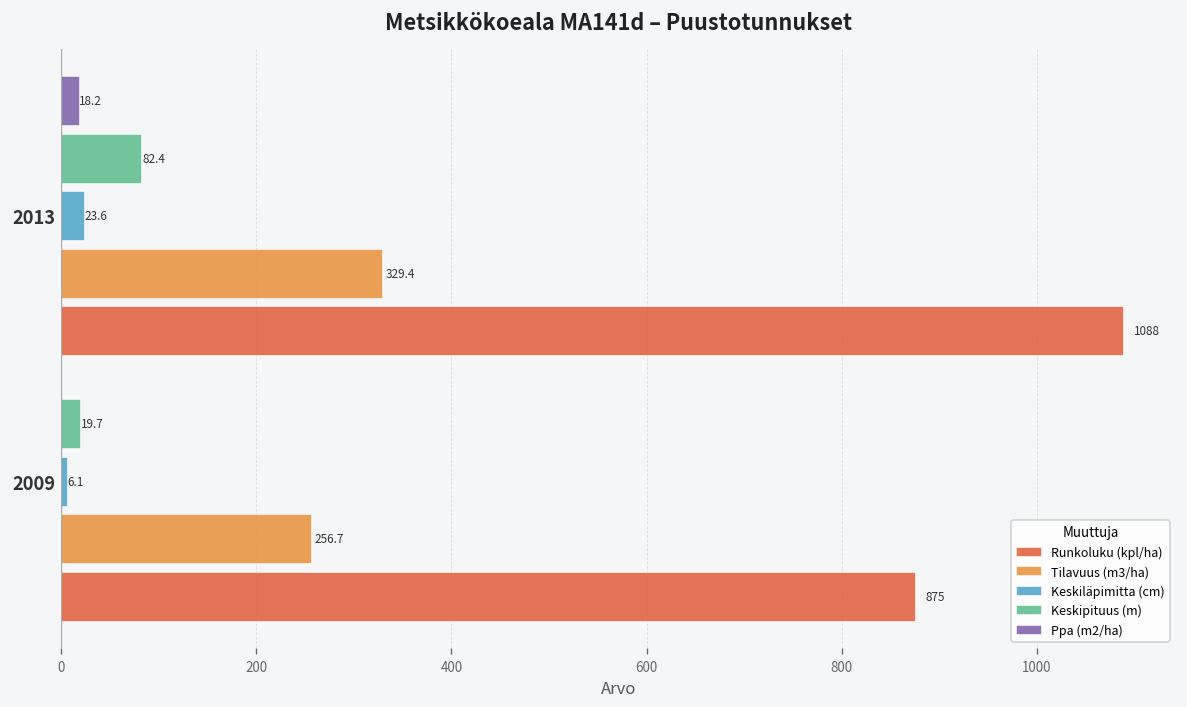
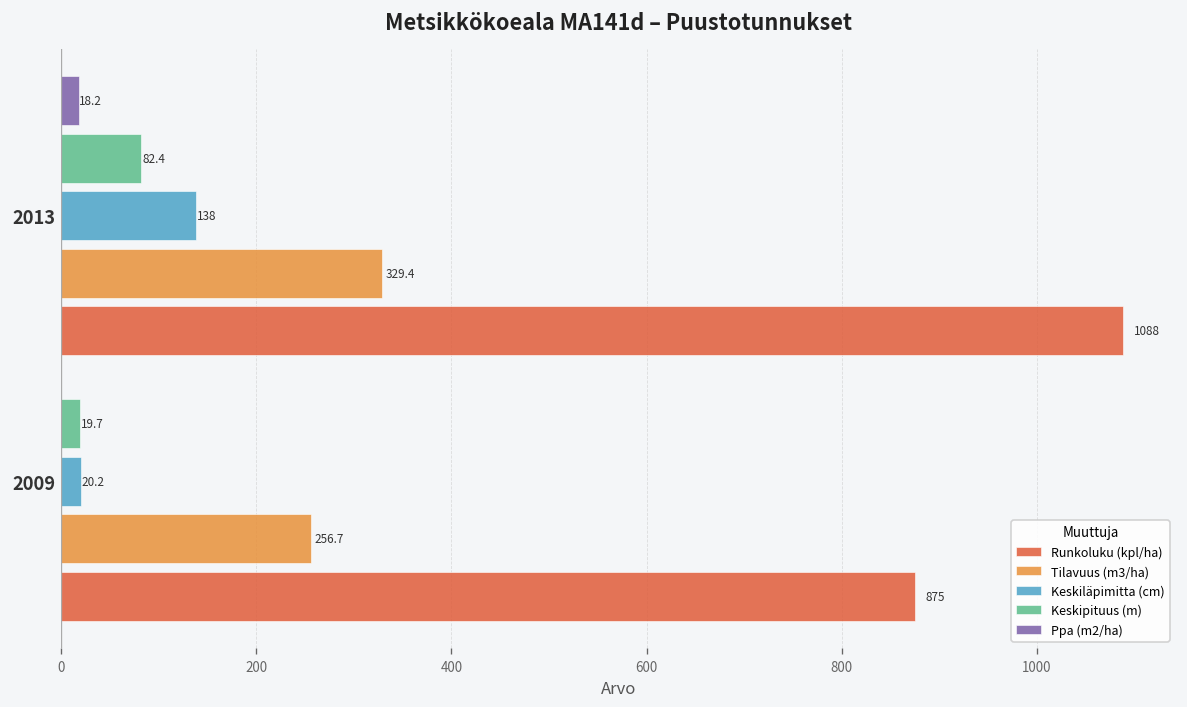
  {
    "Keskiläpimitta (cm)": {
-     "2013": 23.6,
-     "2009": 6.1
+     "2013": 138,
+     "2009": 20.2
    },
    "Keskipituus (m)": {
      "2013": 82.4,
      "2009": 19.7
    },
    "Ppa (m2/ha)": {
      "2013": 18.2
    }
  }
